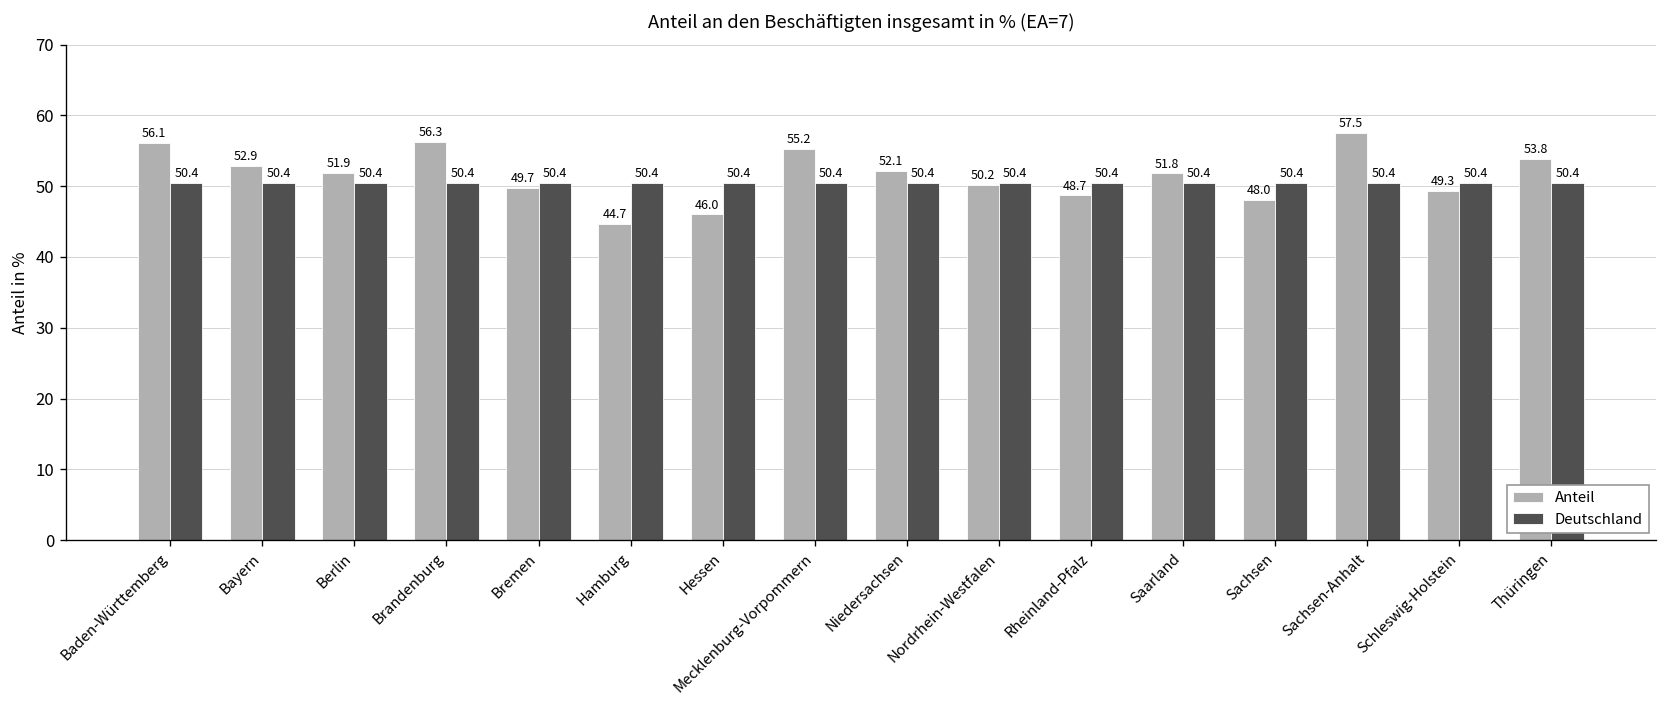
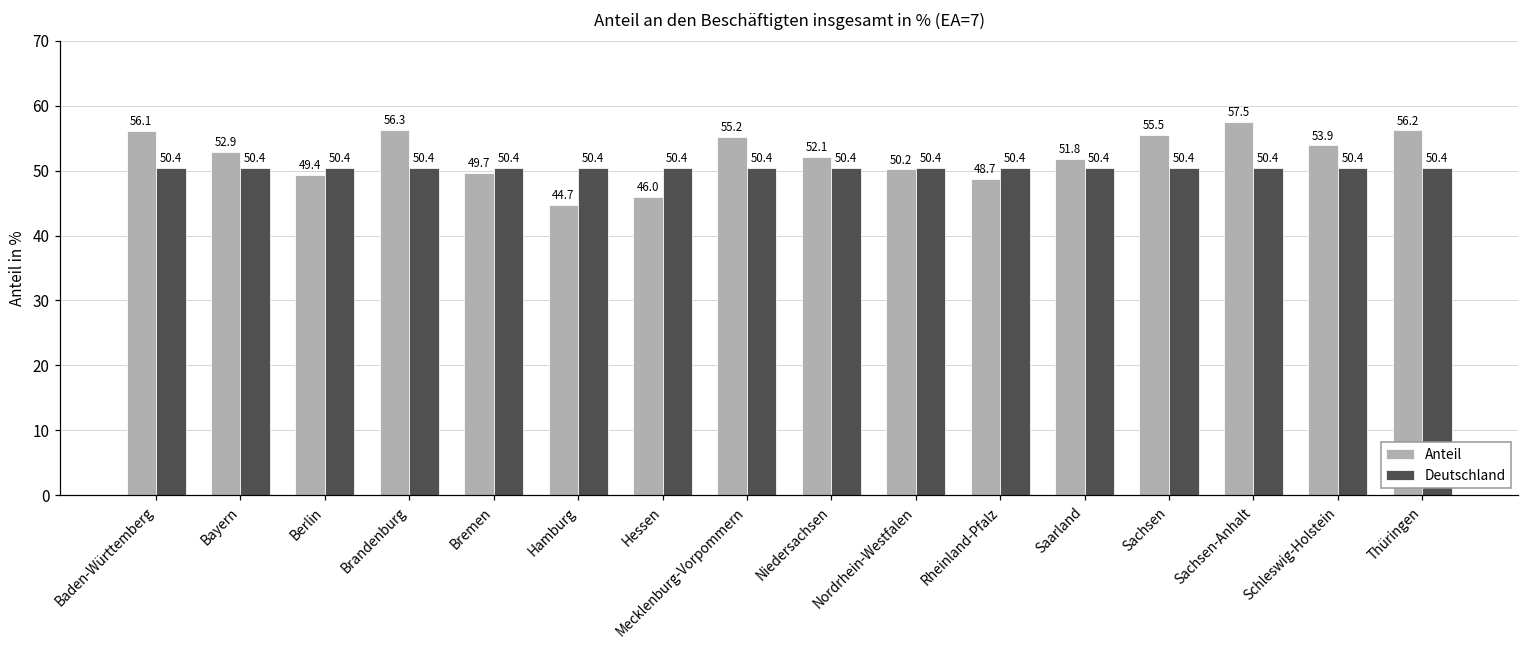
  {
    "Anteil": {
      "Baden-Württemberg": 56.1,
      "Bayern": 52.9,
-     "Berlin": 51.9,
+     "Berlin": 49.4,
      "Brandenburg": 56.3,
      "Bremen": 49.7,
      "Hamburg": 44.7,
      "Hessen": 46.0,
      "Mecklenburg-Vorpommern": 55.2,
      "Niedersachsen": 52.1,
      "Nordrhein-Westfalen": 50.2,
      "Rheinland-Pfalz": 48.7,
      "Saarland": 51.8,
-     "Sachsen": 48.0,
+     "Sachsen": 55.5,
      "Sachsen-Anhalt": 57.5,
-     "Schleswig-Holstein": 49.3,
-     "Thüringen": 53.8
+     "Schleswig-Holstein": 53.9,
+     "Thüringen": 56.2
    },
    "Deutschland": {
      "Baden-Württemberg": 50.4,
      "Bayern": 50.4,
      "Berlin": 50.4,
      "Brandenburg": 50.4,
      "Bremen": 50.4,
      "Hamburg": 50.4,
      "Hessen": 50.4,
      "Mecklenburg-Vorpommern": 50.4,
      "Niedersachsen": 50.4,
      "Nordrhein-Westfalen": 50.4,
      "Rheinland-Pfalz": 50.4,
      "Saarland": 50.4,
      "Sachsen": 50.4,
      "Sachsen-Anhalt": 50.4,
      "Schleswig-Holstein": 50.4,
      "Thüringen": 50.4
    }
  }
